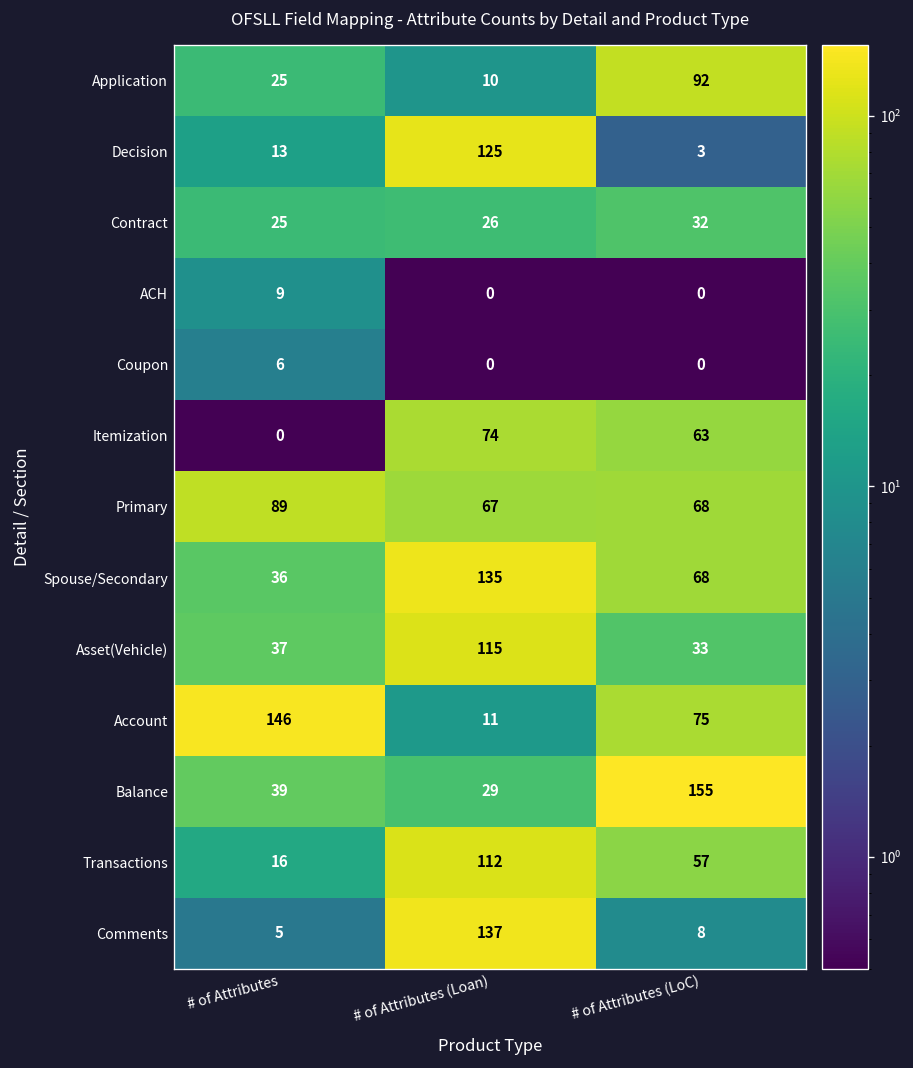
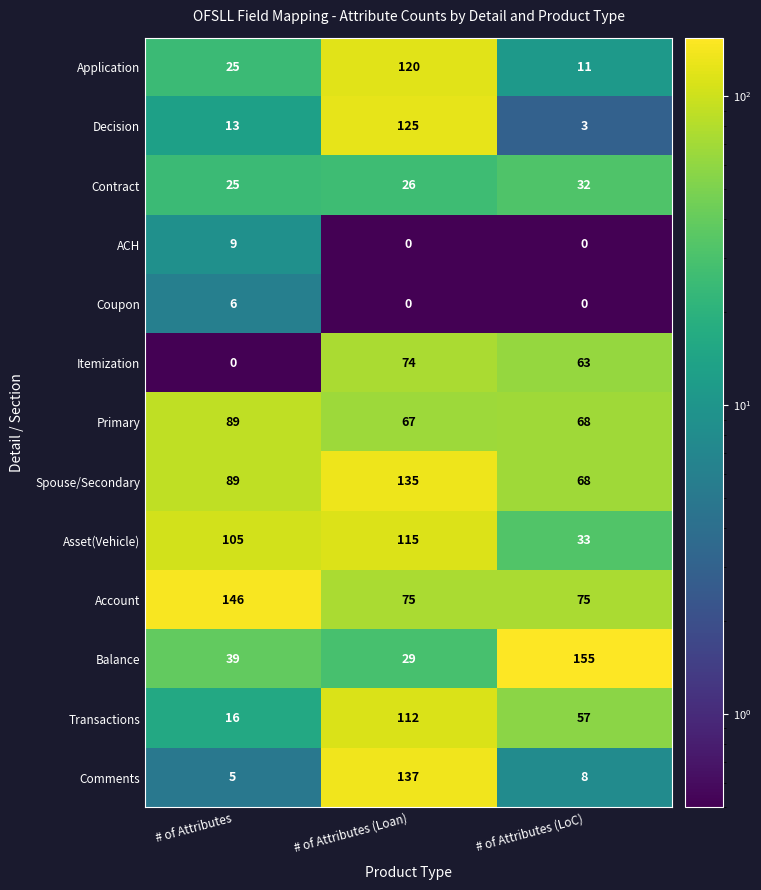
  {
    "Application": {
      "# of Attributes": 25,
-     "# of Attributes (Loan)": 10,
-     "# of Attributes (LoC)": 92
+     "# of Attributes (Loan)": 120,
+     "# of Attributes (LoC)": 11
    },
    "Decision": {
      "# of Attributes": 13,
      "# of Attributes (Loan)": 125,
      "# of Attributes (LoC)": 3
    },
    "Contract": {
      "# of Attributes": 25,
      "# of Attributes (Loan)": 26,
      "# of Attributes (LoC)": 32
    },
    "ACH": {
      "# of Attributes": 9,
      "# of Attributes (Loan)": 0,
      "# of Attributes (LoC)": 0
    },
    "Coupon": {
      "# of Attributes": 6,
      "# of Attributes (Loan)": 0,
      "# of Attributes (LoC)": 0
    },
    "Itemization": {
      "# of Attributes": 0,
      "# of Attributes (Loan)": 74,
      "# of Attributes (LoC)": 63
    },
    "Primary": {
      "# of Attributes": 89,
      "# of Attributes (Loan)": 67,
      "# of Attributes (LoC)": 68
    },
    "Spouse/Secondary": {
-     "# of Attributes": 36,
+     "# of Attributes": 89,
      "# of Attributes (Loan)": 135,
      "# of Attributes (LoC)": 68
    },
    "Asset(Vehicle)": {
-     "# of Attributes": 37,
+     "# of Attributes": 105,
      "# of Attributes (Loan)": 115,
      "# of Attributes (LoC)": 33
    },
    "Account": {
      "# of Attributes": 146,
-     "# of Attributes (Loan)": 11,
+     "# of Attributes (Loan)": 75,
      "# of Attributes (LoC)": 75
    },
    "Balance": {
      "# of Attributes": 39,
      "# of Attributes (Loan)": 29,
      "# of Attributes (LoC)": 155
    },
    "Transactions": {
      "# of Attributes": 16,
      "# of Attributes (Loan)": 112,
      "# of Attributes (LoC)": 57
    },
    "Comments": {
      "# of Attributes": 5,
      "# of Attributes (Loan)": 137,
      "# of Attributes (LoC)": 8
    }
  }
